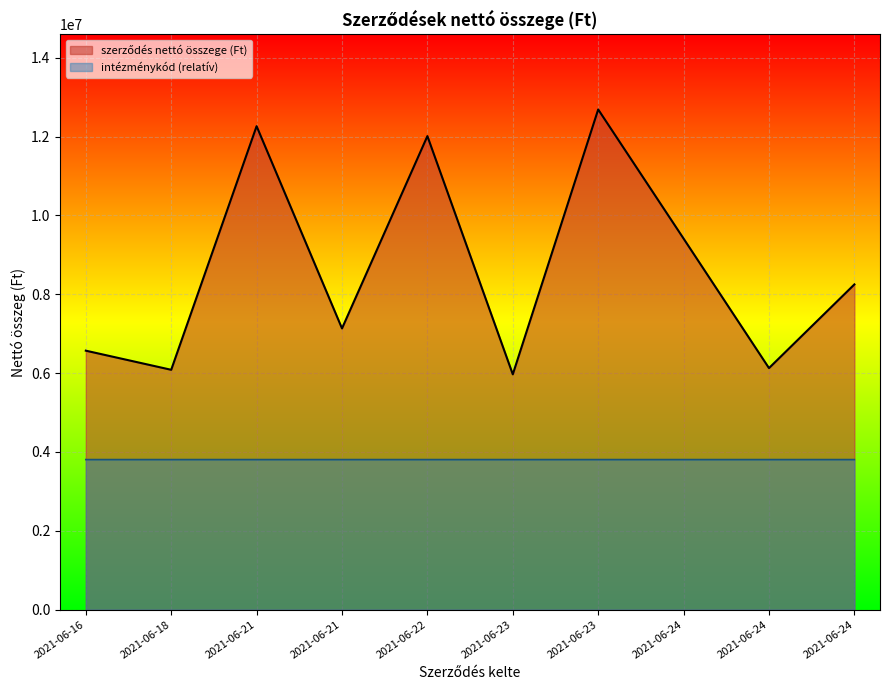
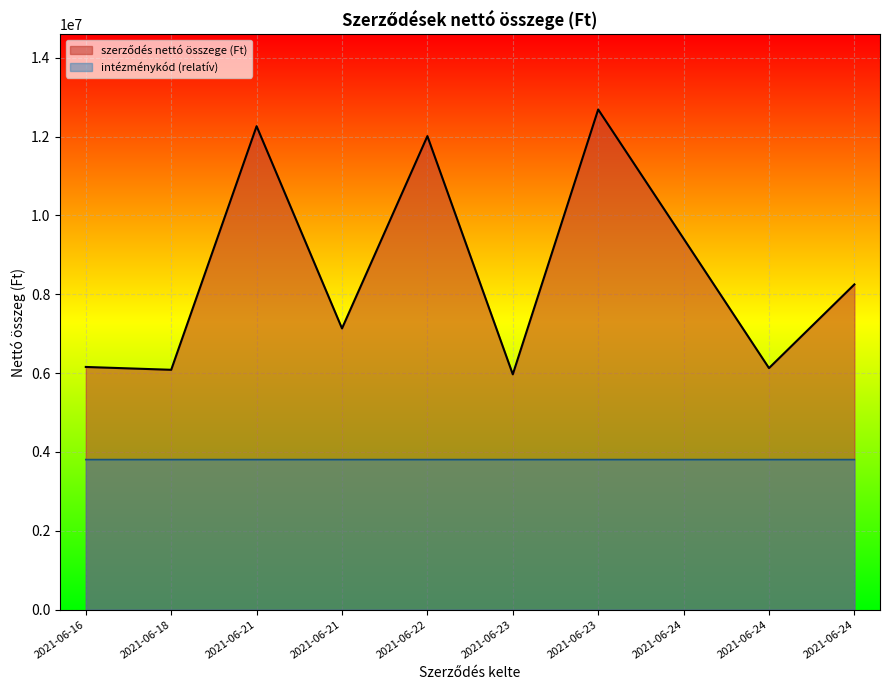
  {
    "szerződés nettó összege (Ft)": {
-     "2021-06-16": 6600000,
+     "2021-06-16": 6200000,
      "2021-06-18": 6100000,
      "2021-06-22": 12000000
    },
    "intézménykód (relatív)": {
      "2021-06-16": 3800000,
      "2021-06-18": 3800000,
      "2021-06-22": 3800000
    }
  }
